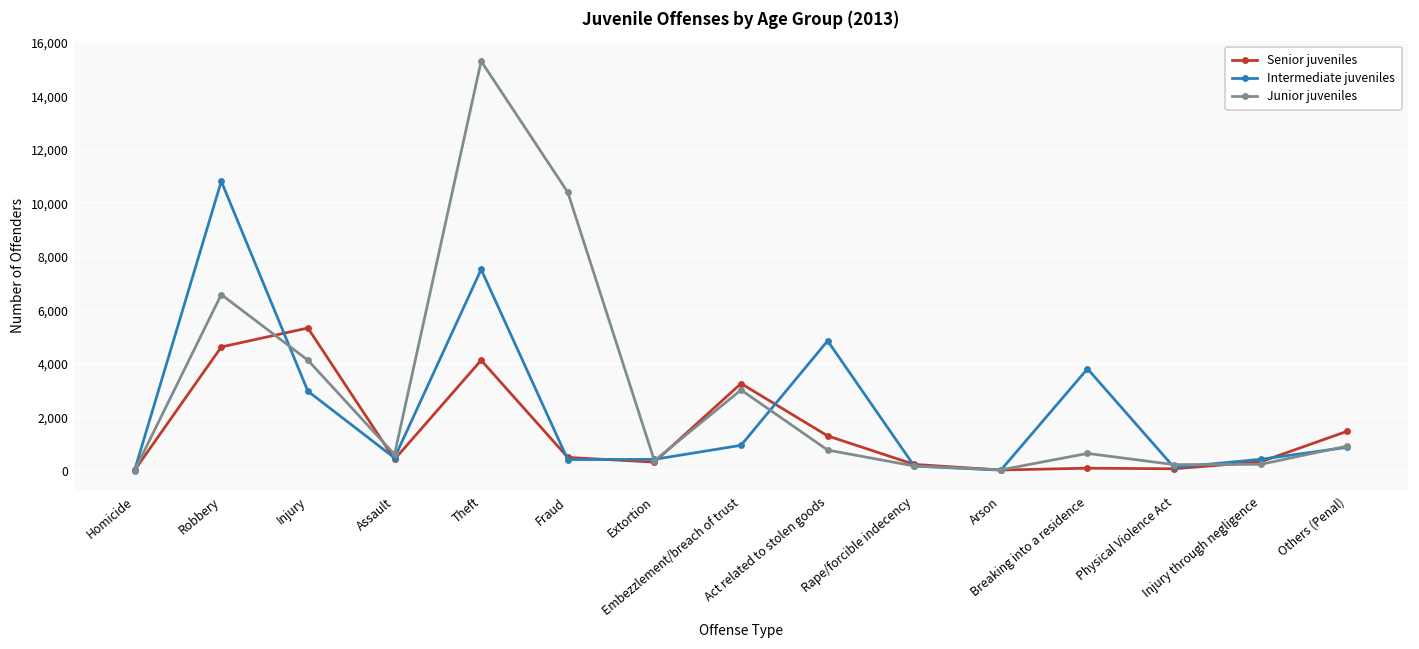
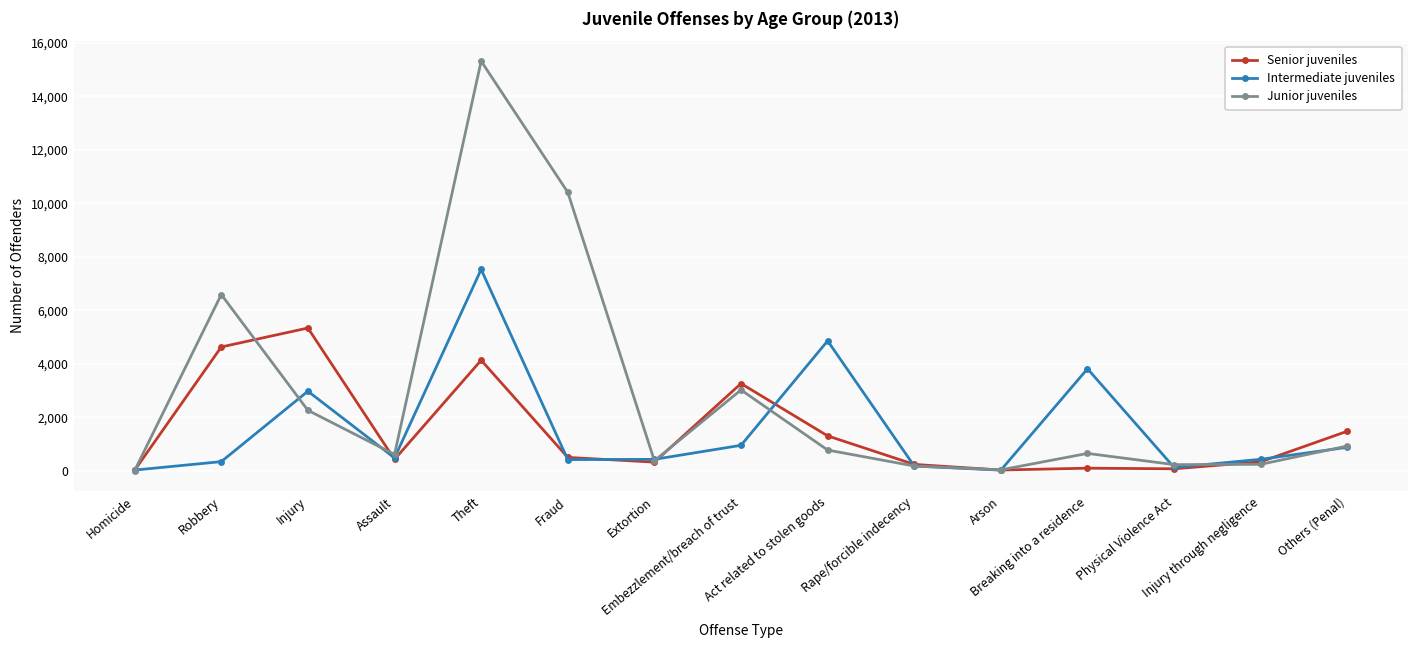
  {
    "Senior juveniles": {
      "Robbery": "4,600",
      "Injury": "5,300",
      "Theft": "4,100",
      "Embezzlement/breach of trust": "3,300",
      "Act related to stolen goods": "1,300",
      "Breaking into a residence": "100",
      "Others (Penal)": "1,500"
    },
    "Intermediate juveniles": {
-     "Robbery": "10,800",
+     "Robbery": "300",
      "Injury": "3,000",
      "Theft": "7,500",
      "Embezzlement/breach of trust": "1,000",
      "Act related to stolen goods": "4,900",
      "Breaking into a residence": "3,800"
    },
    "Junior juveniles": {
      "Robbery": "6,600",
-     "Injury": "4,100",
+     "Injury": "2,300",
      "Assault": "600",
      "Theft": "15,300",
      "Fraud": "10,400",
      "Embezzlement/breach of trust": "3,000",
      "Act related to stolen goods": "800",
      "Breaking into a residence": "600",
      "Physical Violence Act": "200"
    }
  }
